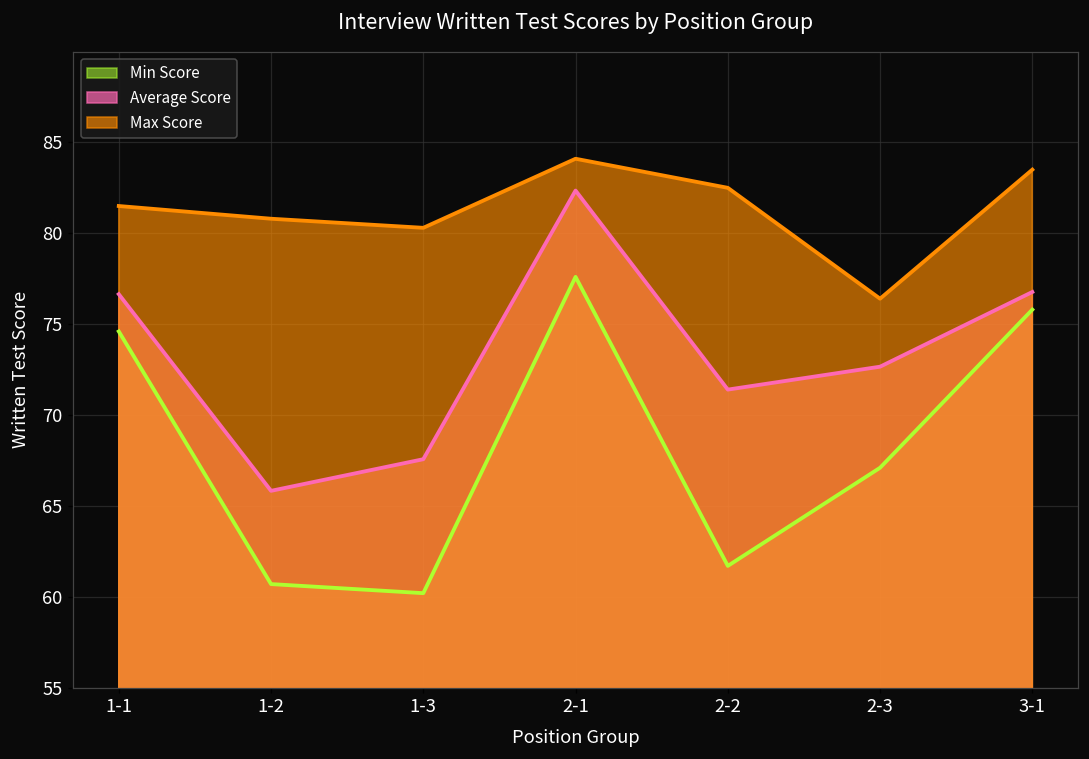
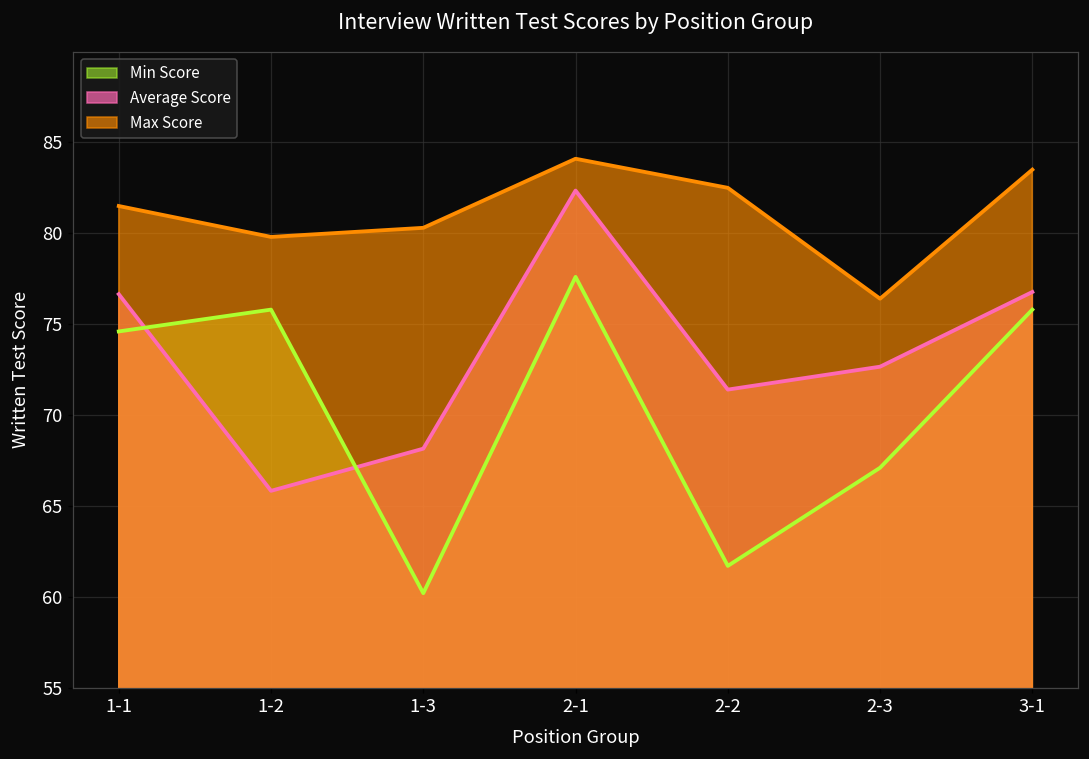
  {
    "Min Score": {
      "1-1": 74.6,
-     "1-2": 60.7,
+     "1-2": 75.8,
      "1-3": 60.2,
      "2-1": 77.6,
      "2-2": 61.7,
      "2-3": 67.1,
      "3-1": 75.8
    },
    "Average Score": {
      "1-1": 76.7,
      "1-2": 65.8,
-     "1-3": 67.6,
+     "1-3": 68.2,
      "2-1": 82.4,
      "2-2": 71.4,
      "2-3": 72.7,
      "3-1": 76.8
    },
    "Max Score": {
      "1-1": 81.5,
-     "1-2": 80.8,
+     "1-2": 79.8,
      "1-3": 80.3,
      "2-1": 84.1,
      "2-2": 82.5,
      "2-3": 76.4,
      "3-1": 83.5
    }
  }
